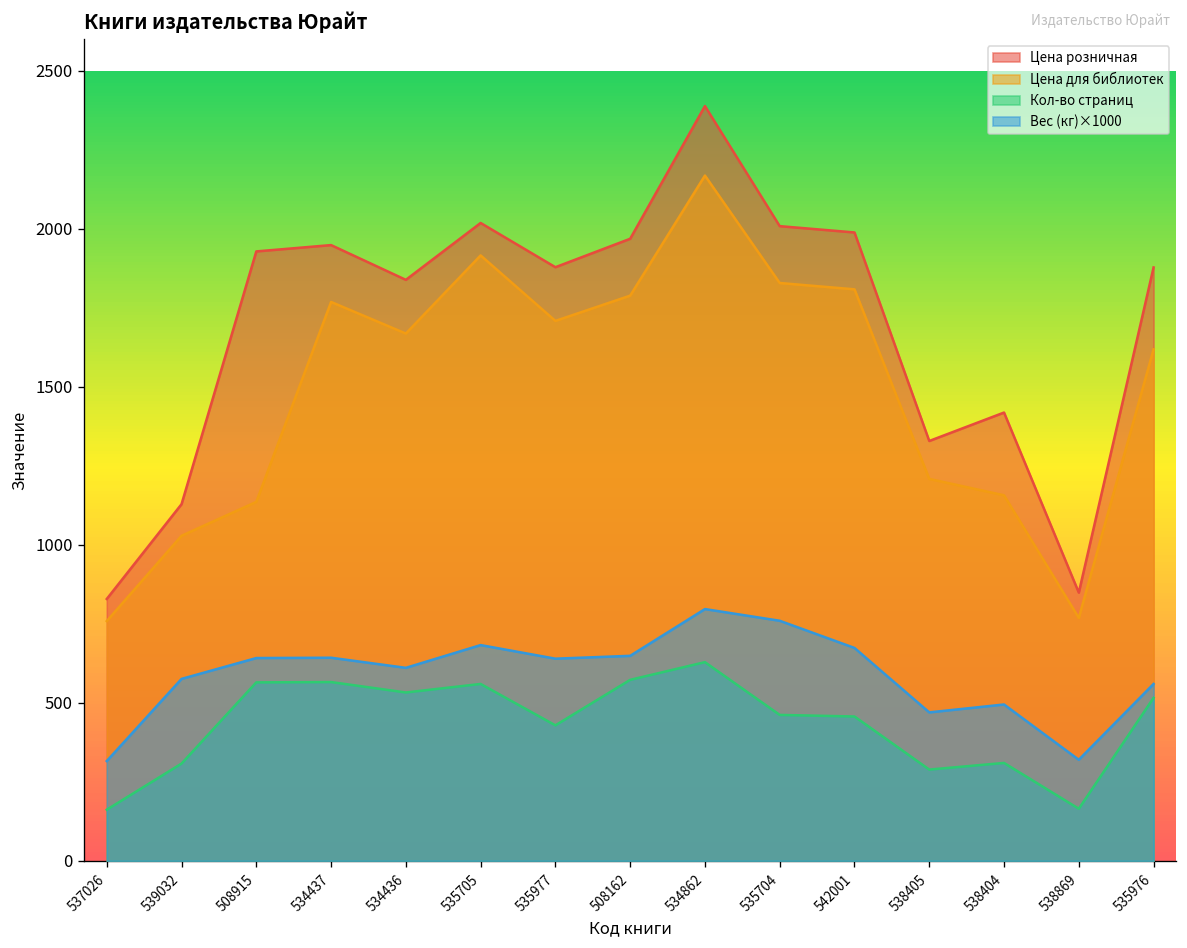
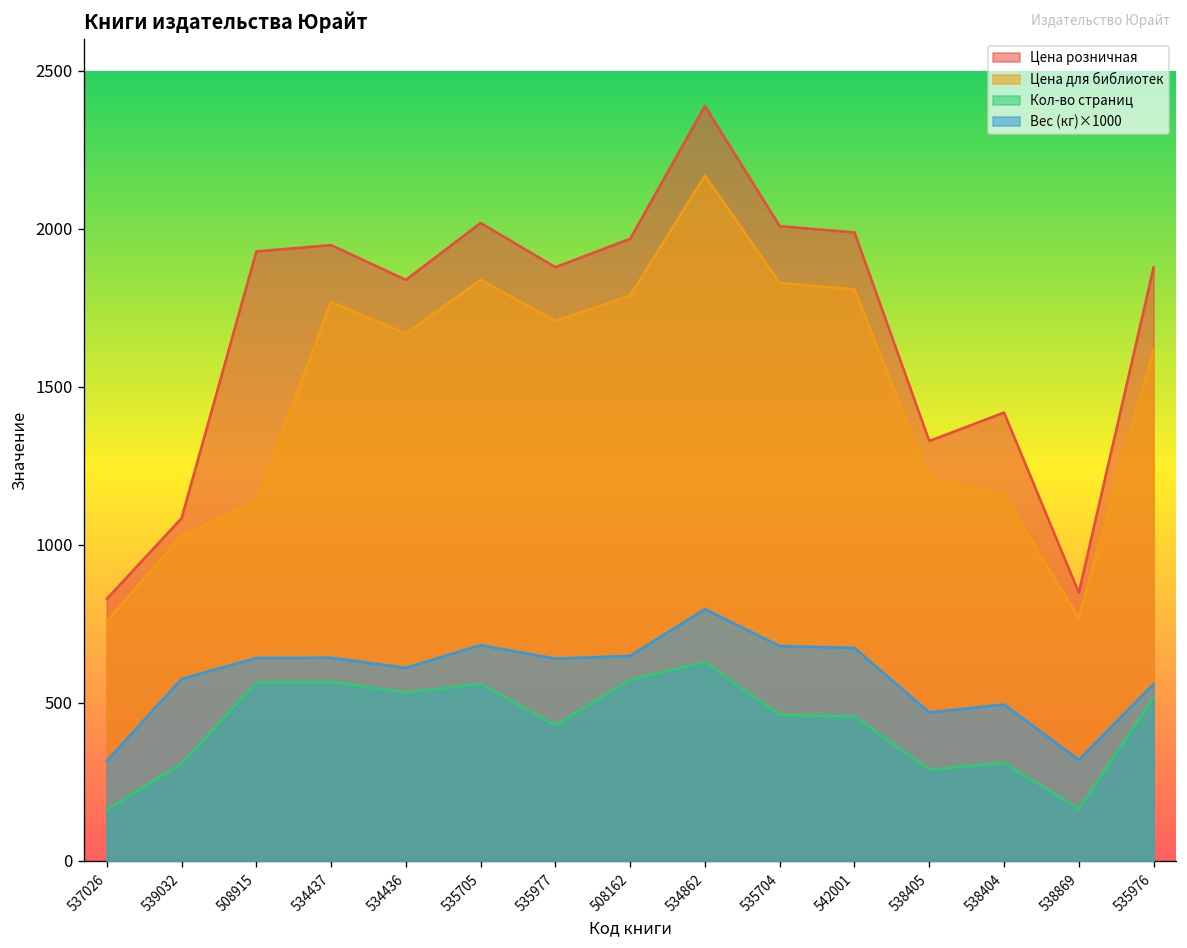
  {
    "Цена розничная": {
      "537026": 830,
-     "539032": 1130,
+     "539032": 1080,
      "508915": 1930,
      "534437": 1950,
      "534436": 1840,
      "535705": 2020,
      "535977": 1880,
      "508162": 1970,
      "534862": 2390,
      "535704": 2010,
      "542001": 1990,
      "538405": 1330,
      "538404": 1420,
      "538869": 850,
      "535976": 1880
    },
    "Цена для библиотек": {
      "537026": 760,
      "539032": 1030,
      "508915": 1140,
      "534437": 1770,
      "534436": 1670,
-     "535705": 1920,
+     "535705": 1840,
      "535977": 1710,
      "508162": 1790,
      "534862": 2170,
      "535704": 1830,
      "542001": 1810,
      "538405": 1210,
      "538404": 1160,
      "538869": 770,
      "535976": 1620
    },
    "Кол-во страниц": {
      "537026": 160,
      "539032": 310,
      "508915": 570,
      "534437": 570,
      "534436": 530,
      "535705": 560,
      "535977": 430,
      "508162": 570,
      "534862": 630,
      "535704": 460,
      "542001": 460,
      "538405": 290,
      "538404": 310,
      "538869": 170,
      "535976": 520
    },
    "Вес (кг)×1000": {
      "537026": 320,
      "539032": 580,
      "508915": 640,
      "534437": 640,
      "534436": 610,
      "535705": 680,
      "535977": 640,
      "508162": 650,
      "534862": 800,
-     "535704": 760,
+     "535704": 680,
      "542001": 670,
      "538405": 470,
      "538404": 500,
      "538869": 320,
      "535976": 560
    }
  }
